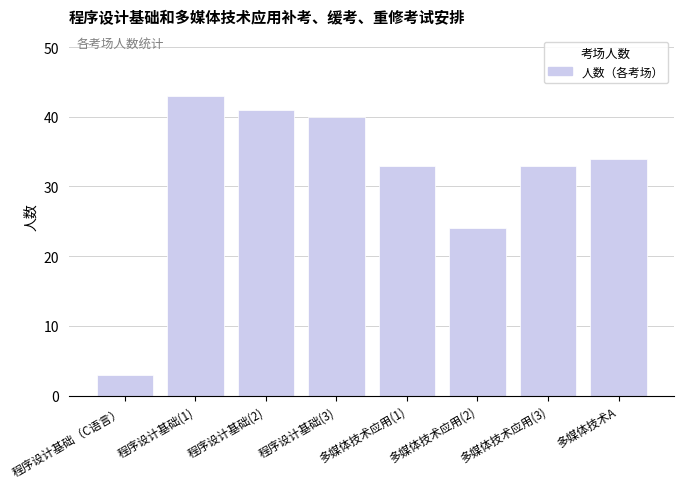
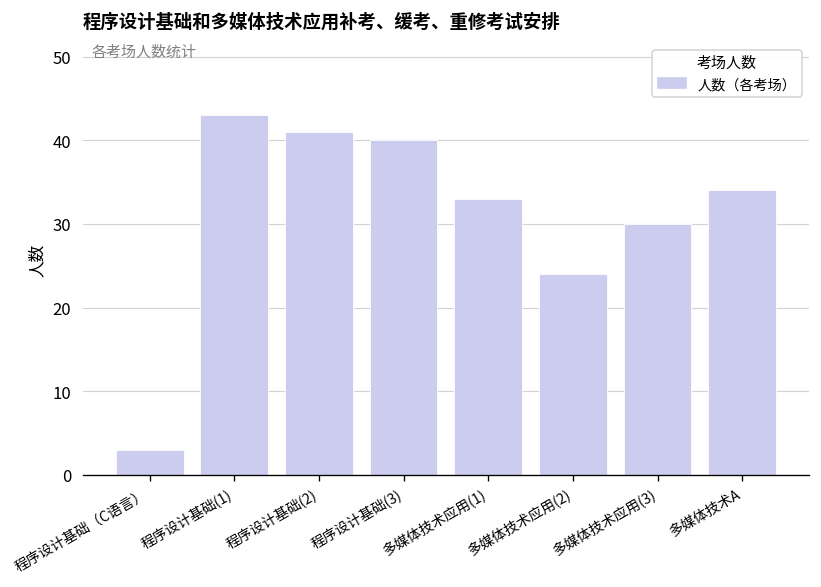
  {
    "程序设计基础（C语言）": 3,
    "程序设计基础(1)": 43,
    "程序设计基础(2)": 41,
    "程序设计基础(3)": 40,
    "多媒体技术应用(1)": 33,
    "多媒体技术应用(2)": 24,
-   "多媒体技术应用(3)": 33,
+   "多媒体技术应用(3)": 30,
    "多媒体技术A": 34
  }
